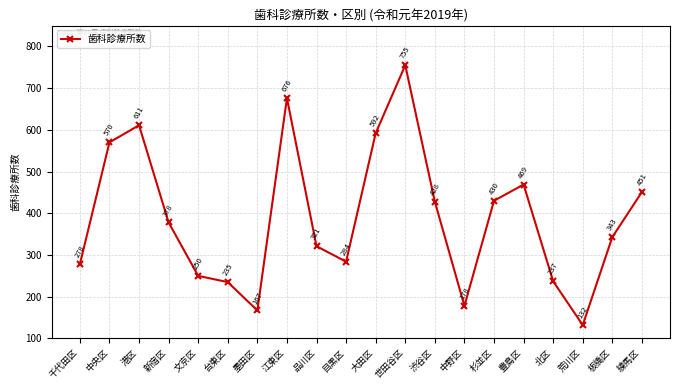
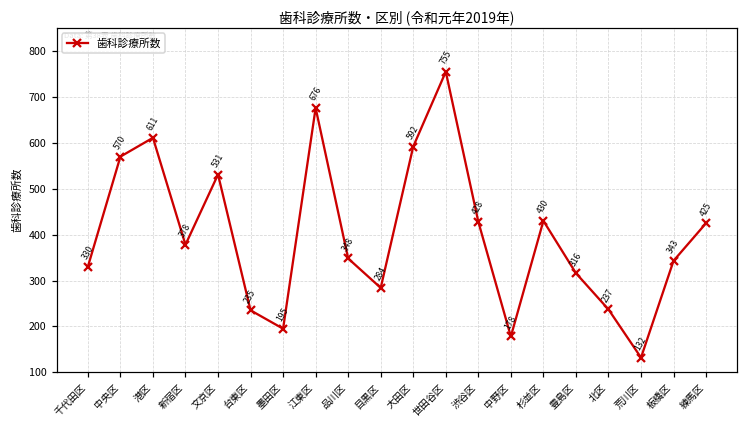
  {
-   "千代田区": 278,
+   "千代田区": 330,
    "中央区": 570,
    "港区": 611,
    "新宿区": 378,
-   "文京区": 250,
+   "文京区": 531,
    "台東区": 235,
-   "墨田区": 167,
+   "墨田区": 195,
    "江東区": 676,
-   "品川区": 321,
+   "品川区": 348,
    "目黒区": 284,
    "大田区": 592,
    "世田谷区": 755,
    "渋谷区": 428,
    "中野区": 178,
    "杉並区": 430,
-   "豊島区": 469,
+   "豊島区": 316,
    "北区": 237,
    "荒川区": 132,
    "板橋区": 343,
-   "練馬区": 451
+   "練馬区": 425
  }
